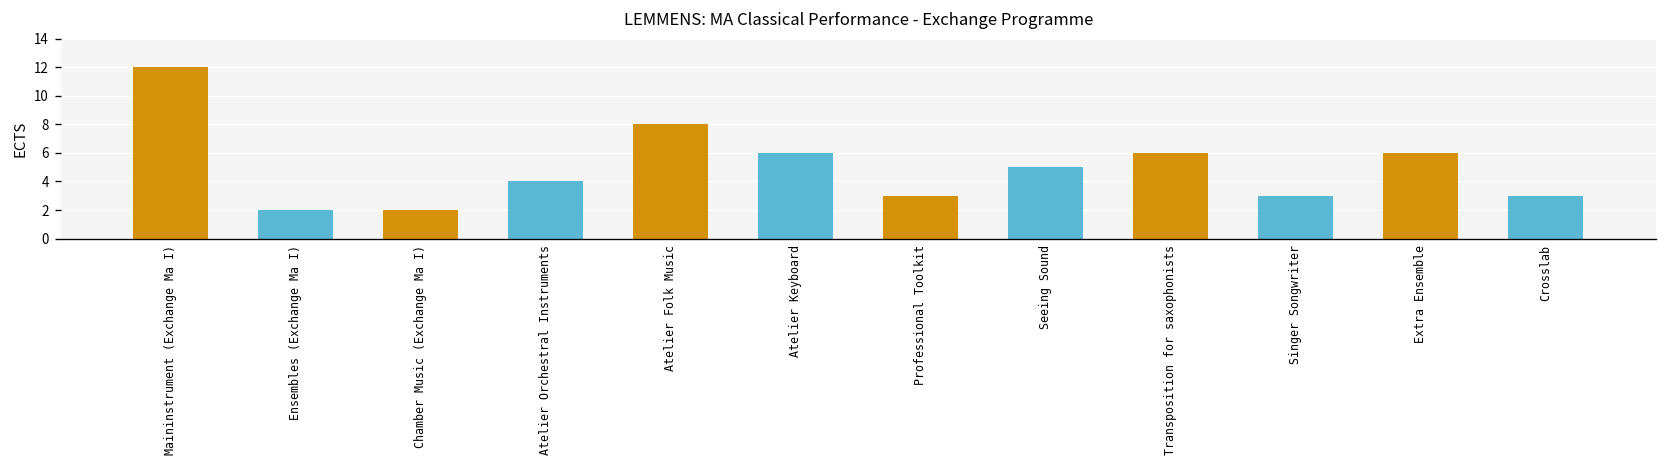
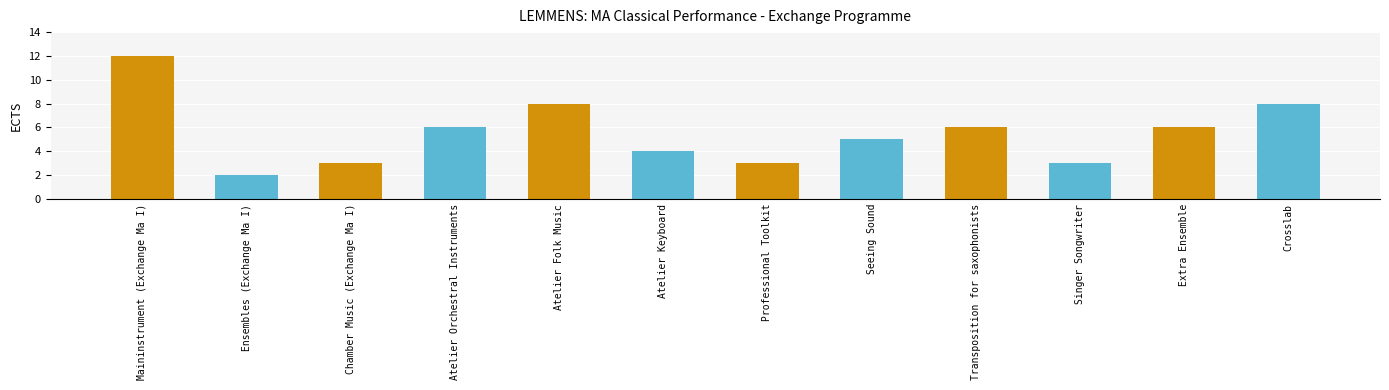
  {
    "Maininstrument (Exchange Ma I)": 12,
    "Ensembles (Exchange Ma I)": 2,
-   "Chamber Music (Exchange Ma I)": 2,
-   "Atelier Orchestral Instruments": 4,
+   "Chamber Music (Exchange Ma I)": 3,
+   "Atelier Orchestral Instruments": 6,
    "Atelier Folk Music": 8,
-   "Atelier Keyboard": 6,
+   "Atelier Keyboard": 4,
    "Professional Toolkit": 3,
    "Seeing Sound": 5,
    "Transposition for saxophonists": 6,
    "Singer Songwriter": 3,
    "Extra Ensemble": 6,
-   "Crosslab": 3
+   "Crosslab": 8
  }
